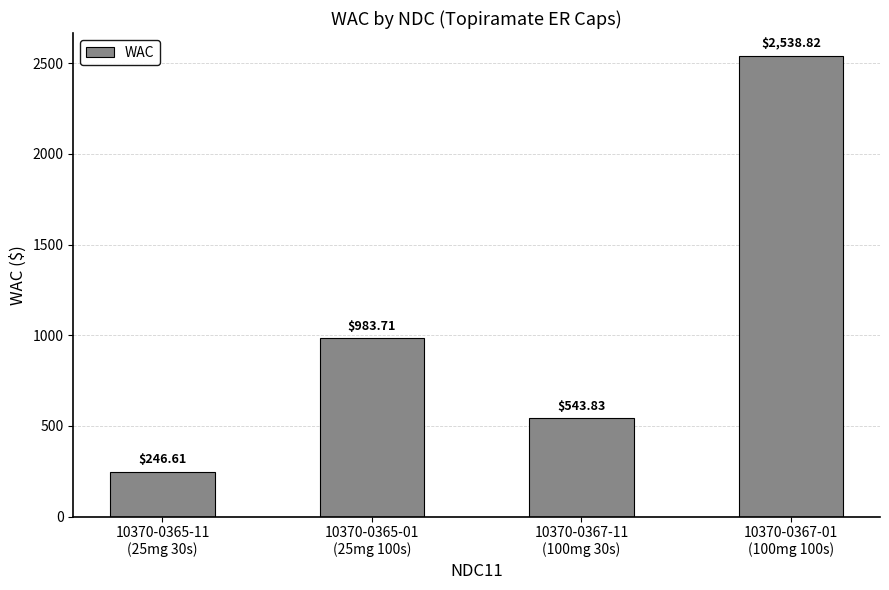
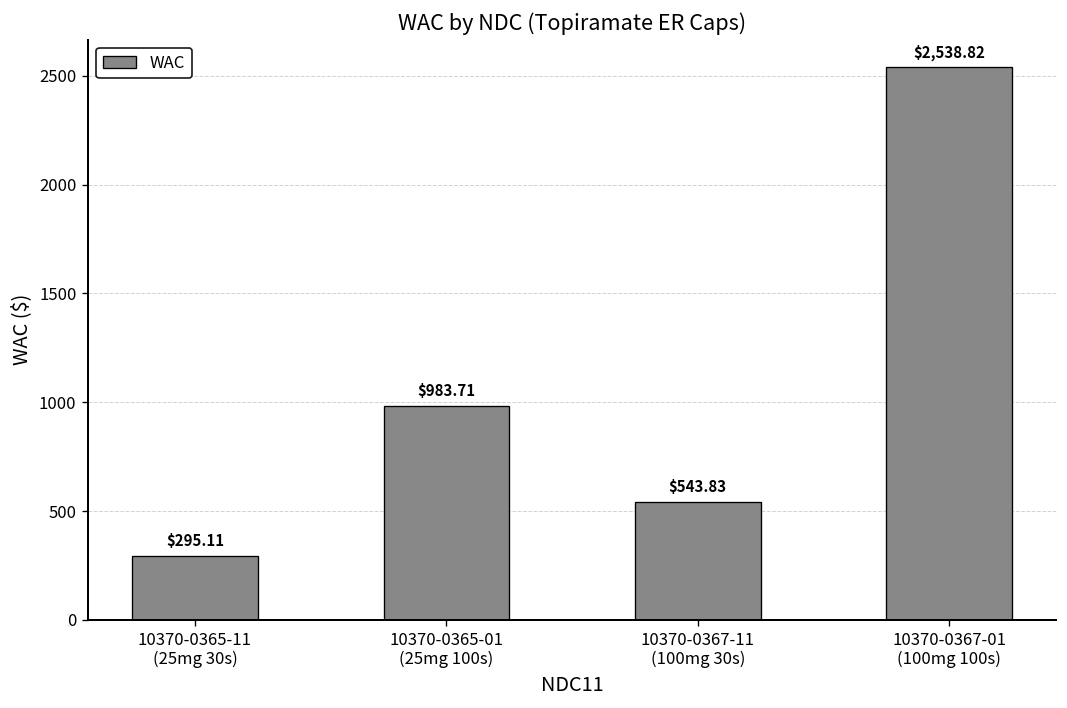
  {
-   "10370-0365-11 (25mg 30s)": "$246.61",
+   "10370-0365-11 (25mg 30s)": "$295.11",
    "10370-0365-01 (25mg 100s)": "$983.71",
    "10370-0367-11 (100mg 30s)": "$543.83",
    "10370-0367-01 (100mg 100s)": "$2,538.82"
  }
